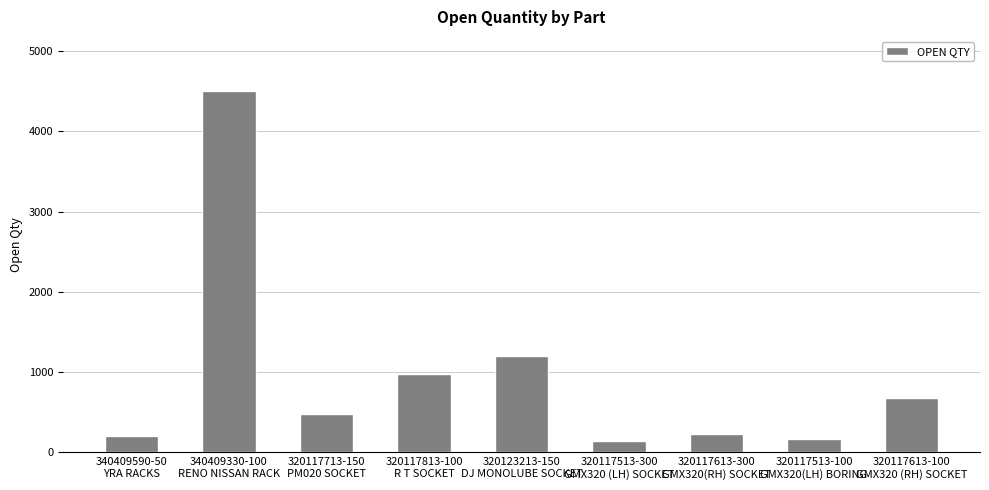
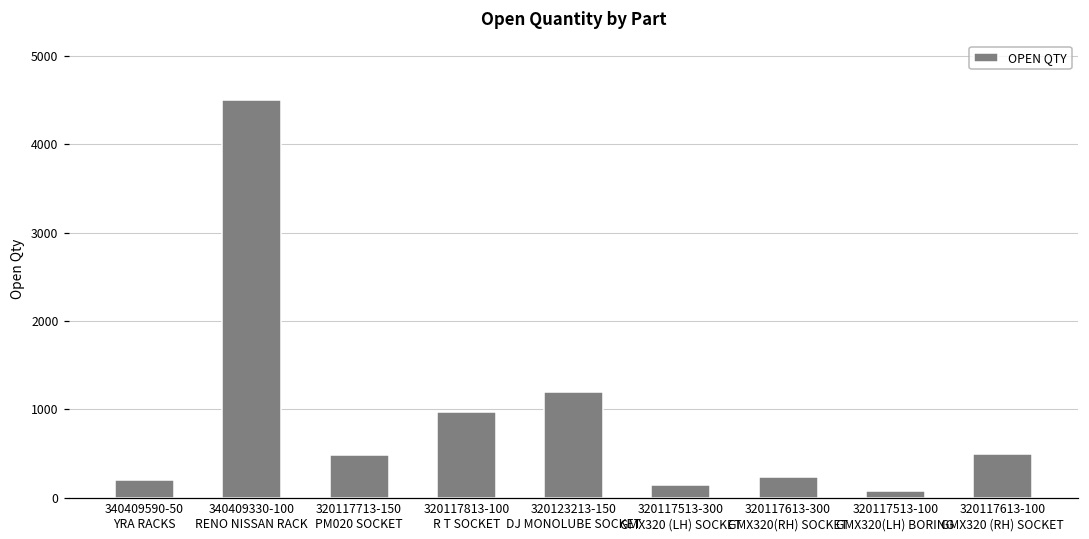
  {
    "340409590-50 YRA RACKS": 200,
    "340409330-100 RENO NISSAN RACK": 4500,
    "320117713-150 PM020 SOCKET": 500,
    "320117813-100 R T SOCKET": 1000,
    "320117613-300 GMX320(RH) SOCKET": 200,
-   "320117513-100 GMX320(LH) BORING": 200,
-   "320117613-100 GMX320 (RH) SOCKET": 700
+   "320117513-100 GMX320(LH) BORING": 100,
+   "320117613-100 GMX320 (RH) SOCKET": 500
  }
